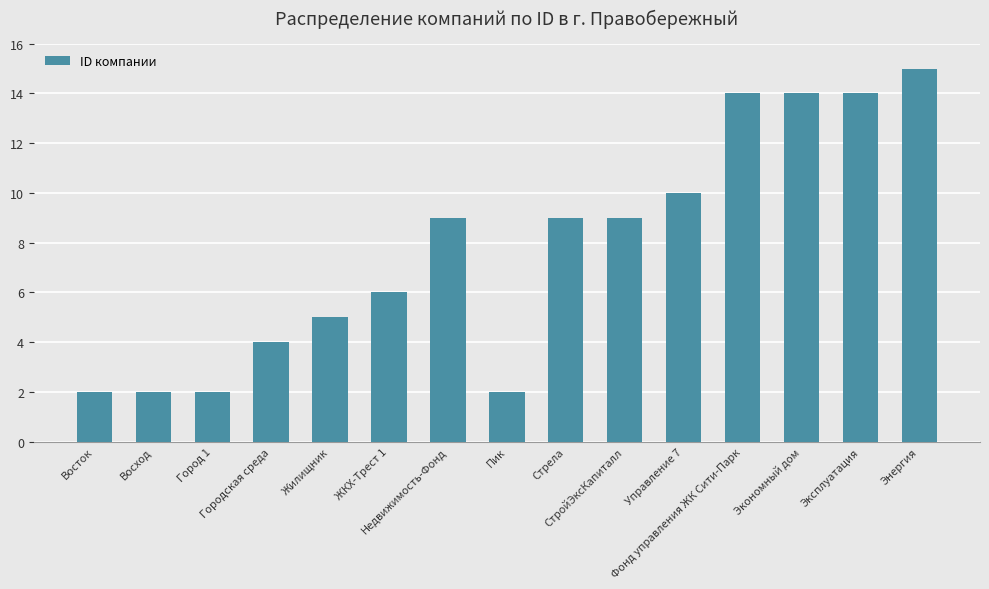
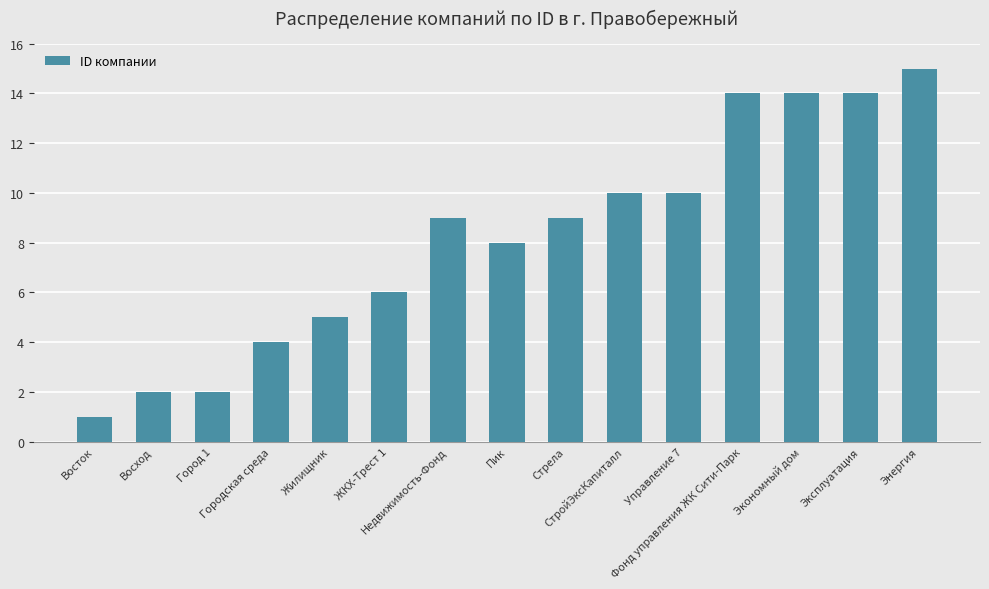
  {
-   "Восток": 2,
+   "Восток": 1,
    "Восход": 2,
    "Город 1": 2,
    "Городская среда": 4,
    "Жилищник": 5,
    "ЖКХ-Трест 1": 6,
    "Недвижимость-Фонд": 9,
-   "Пик": 2,
+   "Пик": 8,
    "Стрела": 9,
-   "СтройЭксКапиталл": 9,
+   "СтройЭксКапиталл": 10,
    "Управление 7": 10,
    "Фонд управления ЖК Сити-Парк": 14,
    "Экономный дом": 14,
    "Эксплуатация": 14,
    "Энергия": 15
  }
